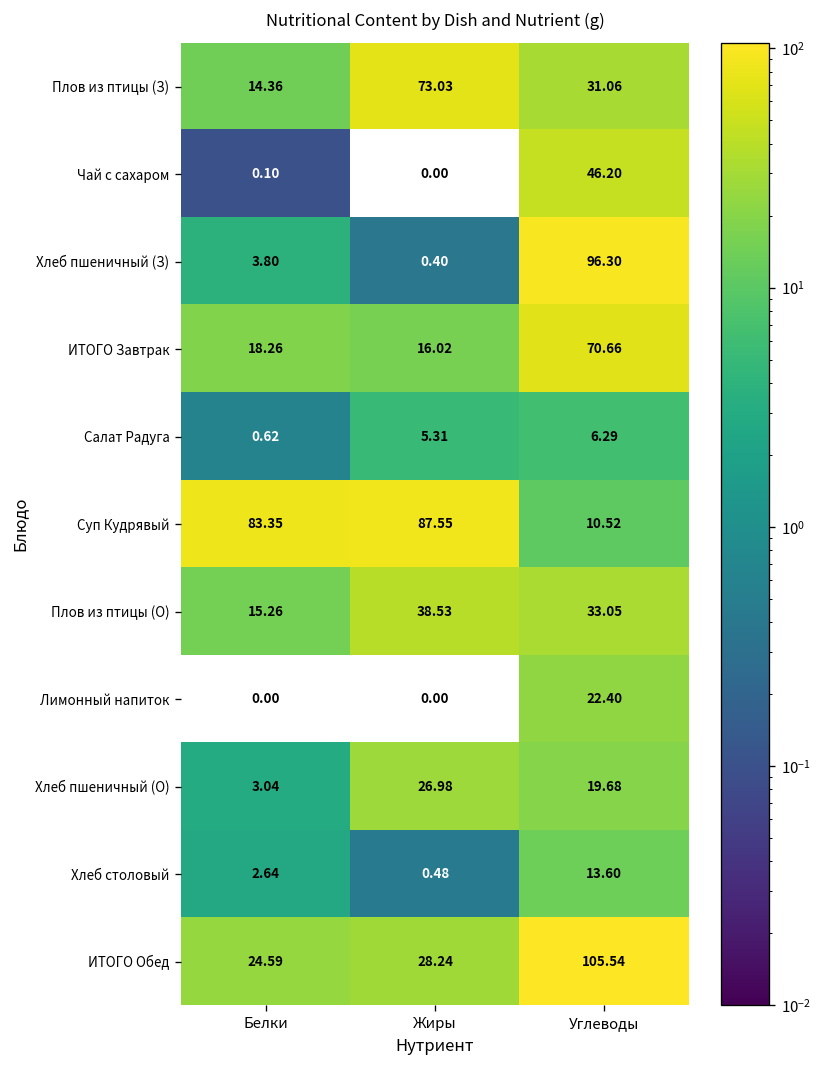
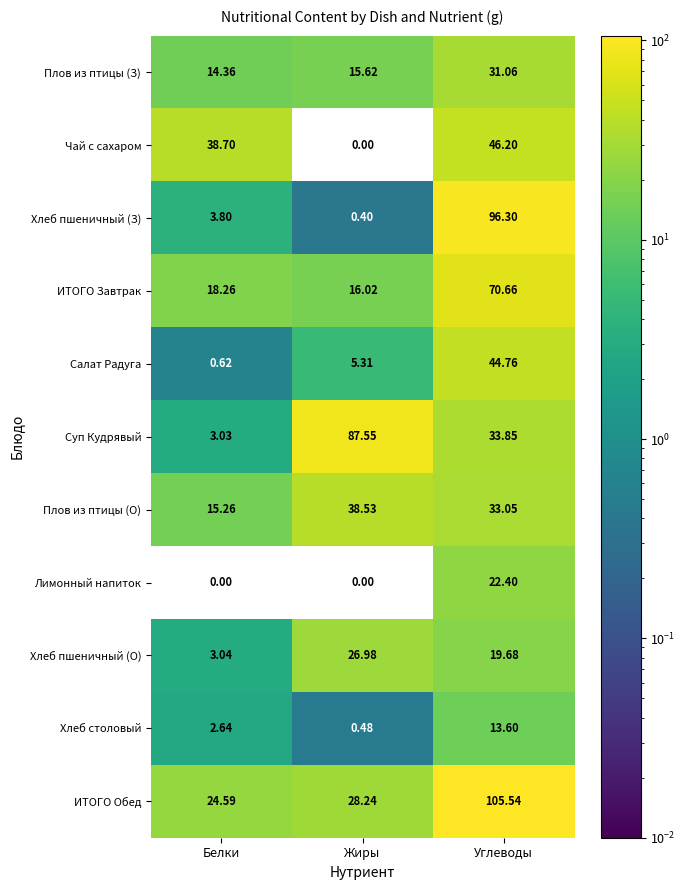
  {
    "Плов из птицы (З)": {
      "Белки": 14.36,
-     "Жиры": 73.03,
+     "Жиры": 15.62,
      "Углеводы": 31.06
    },
    "Чай с сахаром": {
-     "Белки": 0.10,
+     "Белки": 38.70,
      "Жиры": 0.00,
      "Углеводы": 46.20
    },
    "Хлеб пшеничный (З)": {
      "Белки": 3.80,
      "Жиры": 0.40,
      "Углеводы": 96.30
    },
    "ИТОГО Завтрак": {
      "Белки": 18.26,
      "Жиры": 16.02,
      "Углеводы": 70.66
    },
    "Салат Радуга": {
      "Белки": 0.62,
      "Жиры": 5.31,
-     "Углеводы": 6.29
+     "Углеводы": 44.76
    },
    "Суп Кудрявый": {
-     "Белки": 83.35,
+     "Белки": 3.03,
      "Жиры": 87.55,
-     "Углеводы": 10.52
+     "Углеводы": 33.85
    },
    "Плов из птицы (О)": {
      "Белки": 15.26,
      "Жиры": 38.53,
      "Углеводы": 33.05
    },
    "Лимонный напиток": {
      "Белки": 0.00,
      "Жиры": 0.00,
      "Углеводы": 22.40
    },
    "Хлеб пшеничный (О)": {
      "Белки": 3.04,
      "Жиры": 26.98,
      "Углеводы": 19.68
    },
    "Хлеб столовый": {
      "Белки": 2.64,
      "Жиры": 0.48,
      "Углеводы": 13.60
    },
    "ИТОГО Обед": {
      "Белки": 24.59,
      "Жиры": 28.24,
      "Углеводы": 105.54
    }
  }
